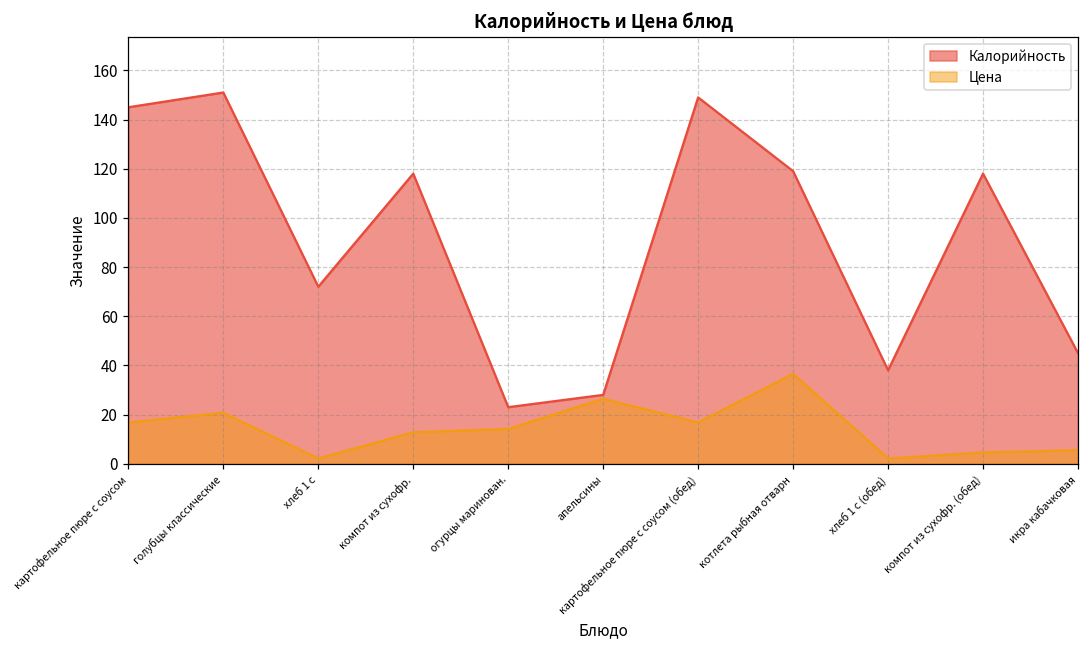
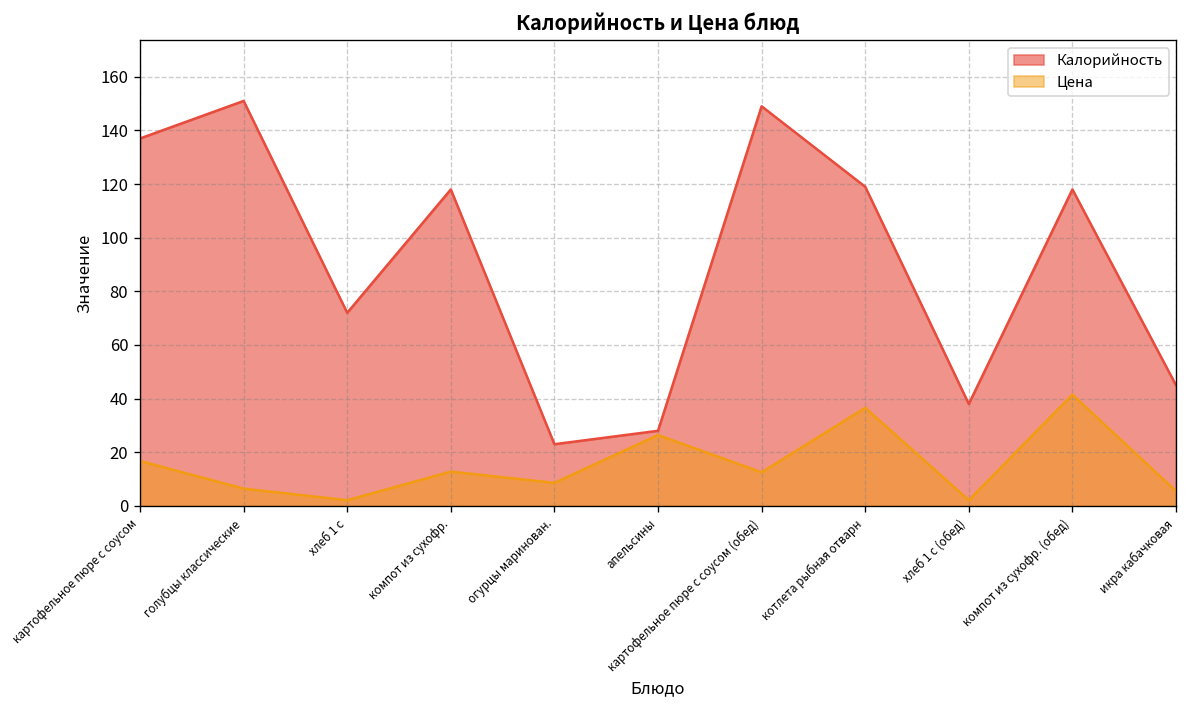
  {
    "Калорийность": {
-     "картофельное пюре с соусом": 145,
+     "картофельное пюре с соусом": 137,
      "голубцы классические": 151,
      "хлеб 1 с": 72,
      "компот из сухофр.": 118,
      "огурцы маринован.": 23,
      "апельсины": 28,
      "картофельное пюре с соусом (обед)": 149,
      "котлета рыбная отварн": 119,
      "хлеб 1 с (обед)": 38,
      "компот из сухофр. (обед)": 118,
      "икра кабачковая": 45
    },
    "Цена": {
      "картофельное пюре с соусом": 17,
-     "голубцы классические": 21,
+     "голубцы классические": 6,
      "хлеб 1 с": 2,
      "компот из сухофр.": 13,
-     "огурцы маринован.": 14,
+     "огурцы маринован.": 9,
      "апельсины": 26,
-     "картофельное пюре с соусом (обед)": 17,
+     "картофельное пюре с соусом (обед)": 13,
      "котлета рыбная отварн": 37,
      "хлеб 1 с (обед)": 2,
-     "компот из сухофр. (обед)": 5,
+     "компот из сухофр. (обед)": 41,
      "икра кабачковая": 6
    }
  }
